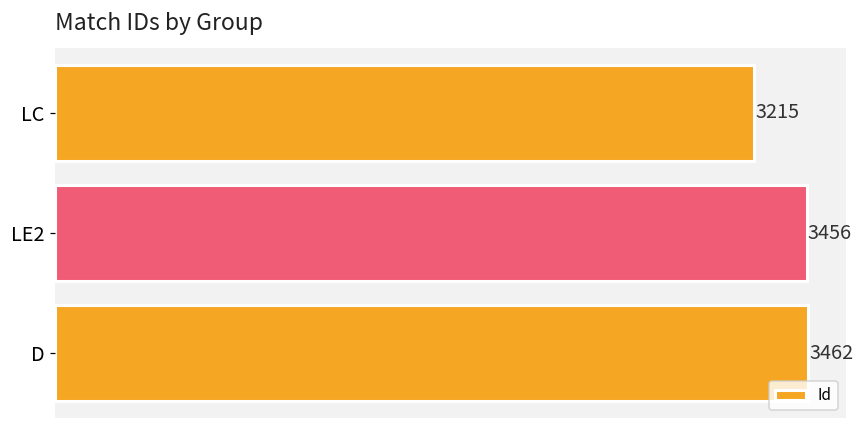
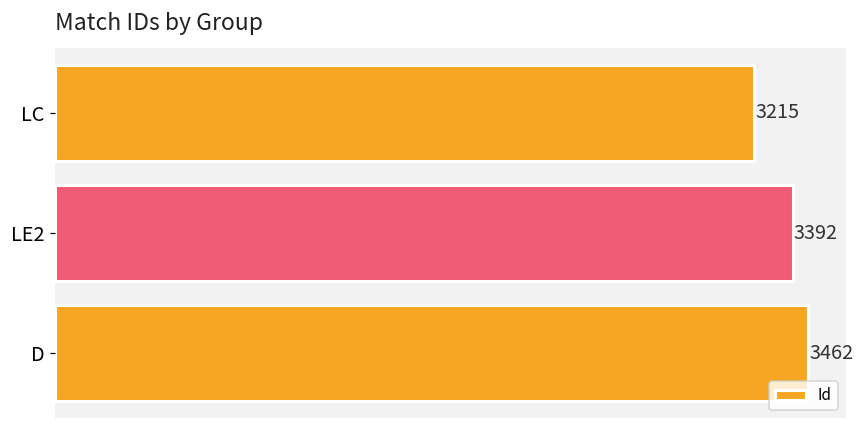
  {
    "LC": 3215,
-   "LE2": 3456,
+   "LE2": 3392,
    "D": 3462
  }
